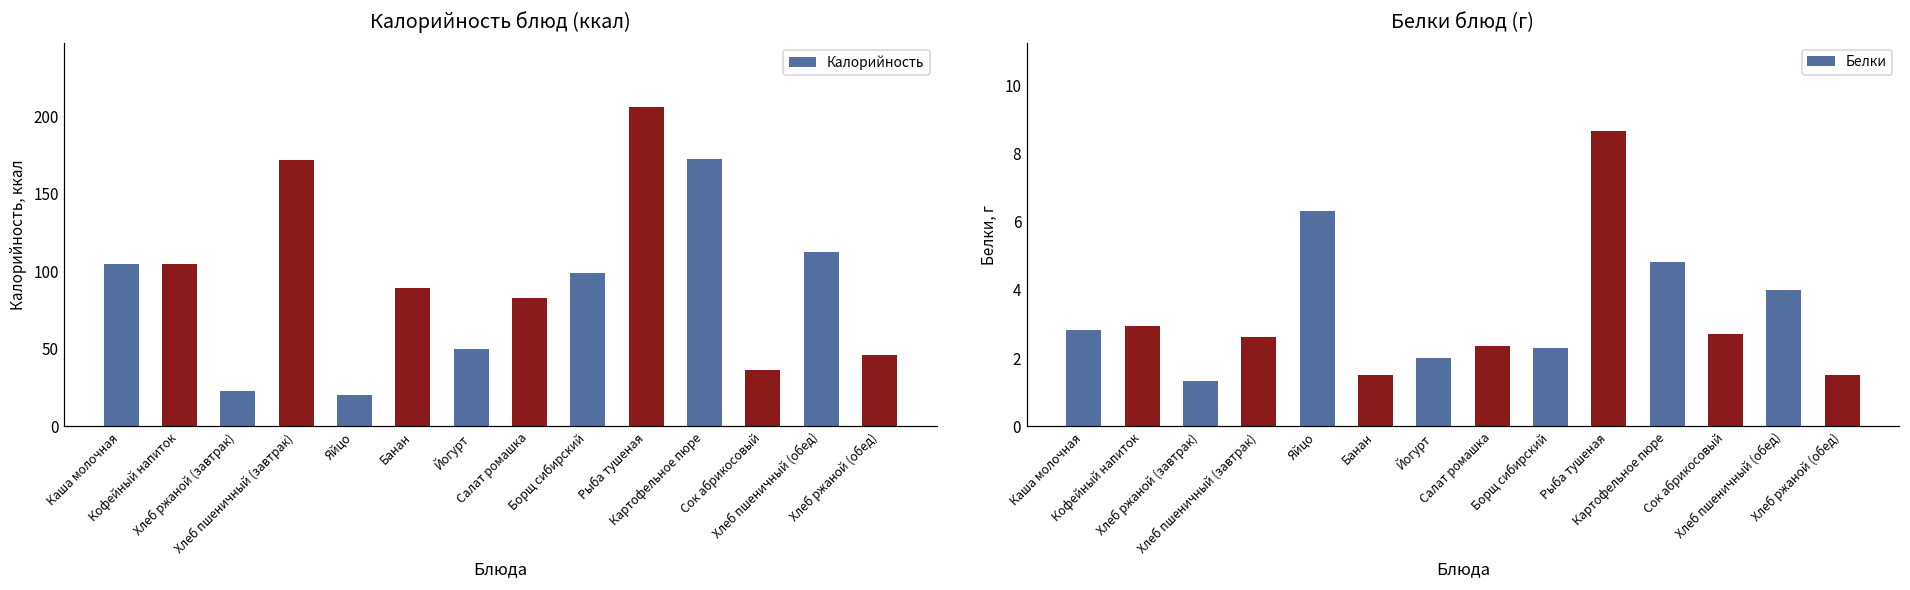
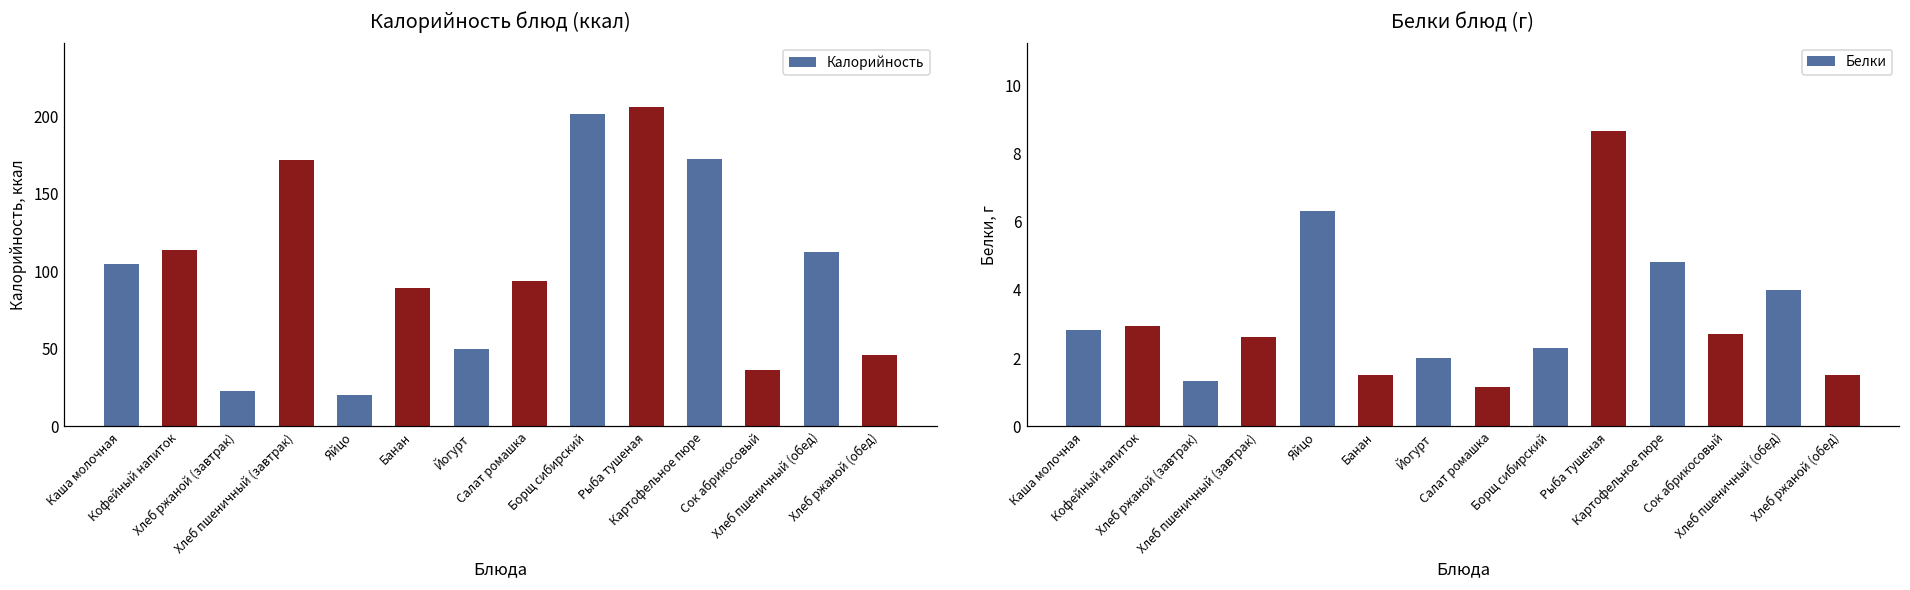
  {
    "Калорийность блюд (ккал)": {
      "Каша молочная": 105,
-     "Кофейный напиток": 105,
+     "Кофейный напиток": 113,
      "Хлеб ржаной (завтрак)": 23,
      "Хлеб пшеничный (завтрак)": 172,
      "Яйцо": 20,
      "Банан": 89,
      "Йогурт": 50,
-     "Салат ромашка": 82,
-     "Борщ сибирский": 99,
+     "Салат ромашка": 94,
+     "Борщ сибирский": 201,
      "Рыба тушеная": 206,
      "Картофельное пюре": 172,
      "Сок абрикосовый": 36,
      "Хлеб пшеничный (обед)": 112,
      "Хлеб ржаной (обед)": 46
    },
    "Белки блюд (г)": {
      "Каша молочная": 2.8,
      "Кофейный напиток": 2.9,
      "Хлеб ржаной (завтрак)": 1.3,
      "Хлеб пшеничный (завтрак)": 2.6,
      "Яйцо": 6.3,
      "Банан": 1.5,
      "Йогурт": 2.0,
-     "Салат ромашка": 2.4,
+     "Салат ромашка": 1.2,
      "Борщ сибирский": 2.3,
      "Рыба тушеная": 8.6,
      "Картофельное пюре": 4.8,
      "Сок абрикосовый": 2.7,
      "Хлеб пшеничный (обед)": 4.0,
      "Хлеб ржаной (обед)": 1.5
    }
  }
